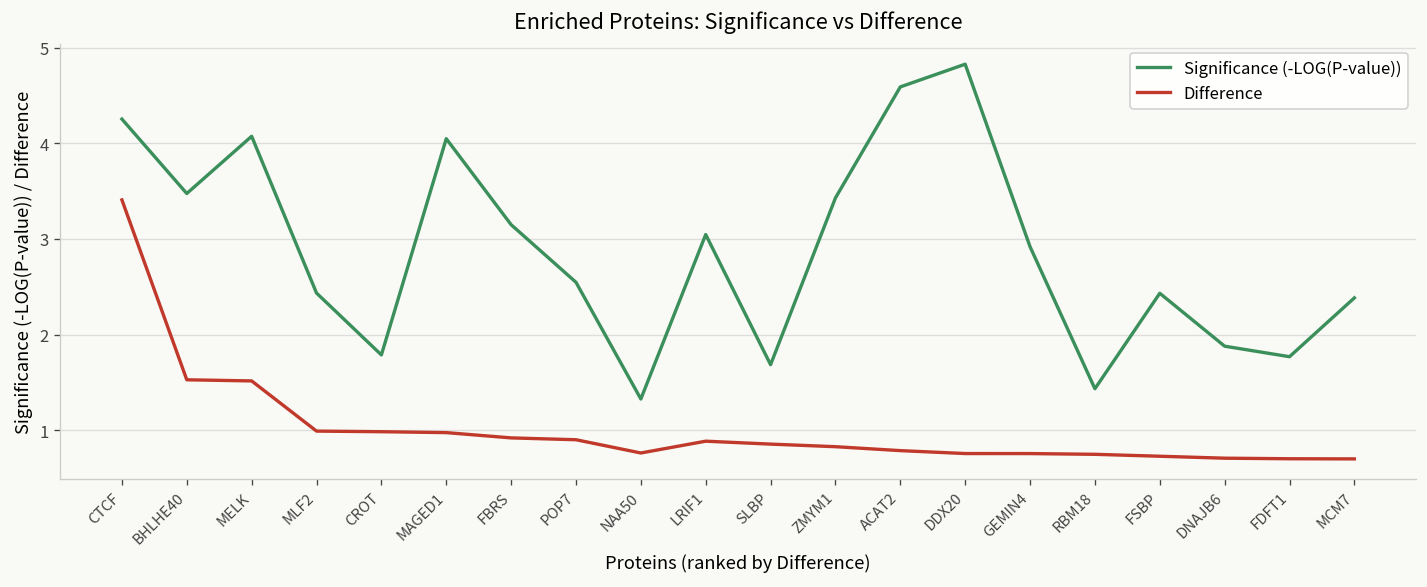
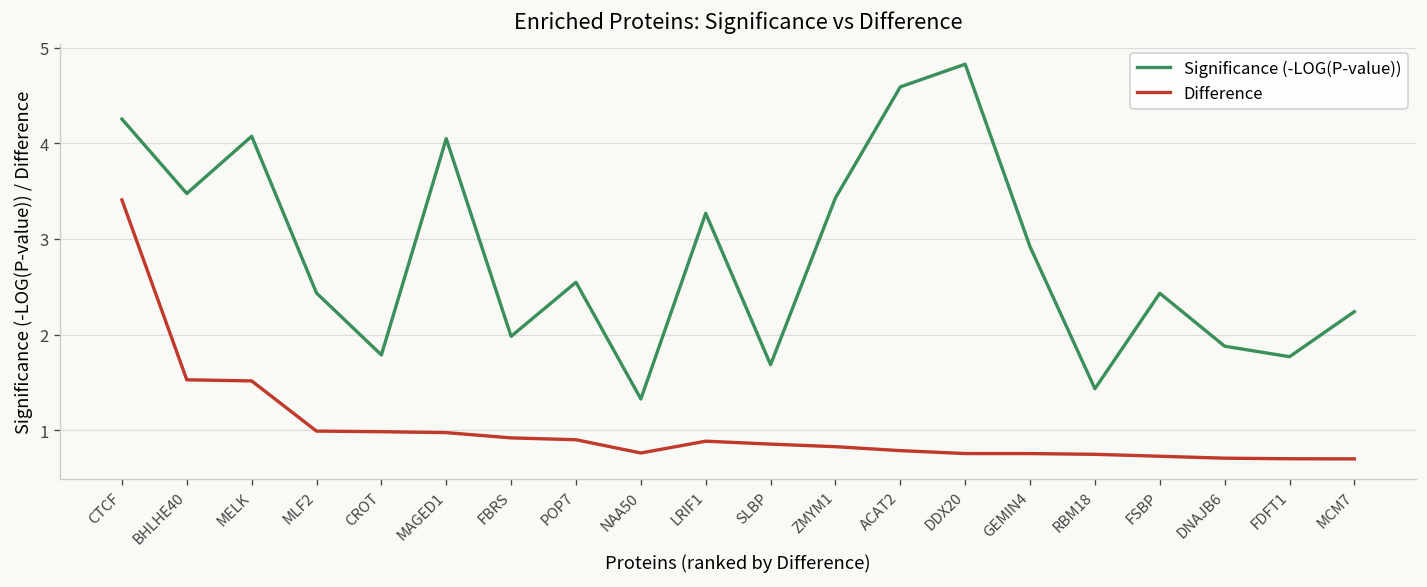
  {
    "Significance (-LOG(P-value))": {
      "CTCF": 4.3,
      "BHLHE40": 3.5,
      "MELK": 4.1,
      "MLF2": 2.4,
      "CROT": 1.8,
      "MAGED1": 4.0,
-     "FBRS": 3.1,
+     "FBRS": 2.0,
      "POP7": 2.5,
      "NAA50": 1.3,
-     "LRIF1": 3.0,
+     "LRIF1": 3.3,
      "SLBP": 1.7,
      "ZMYM1": 3.4,
      "ACAT2": 4.6,
      "DDX20": 4.8,
      "GEMIN4": 2.9,
      "RBM18": 1.4,
      "FSBP": 2.4,
      "DNAJB6": 1.9,
      "FDFT1": 1.8,
-     "MCM7": 2.4
+     "MCM7": 2.2
    },
    "Difference": {
      "CTCF": 3.4,
      "BHLHE40": 1.5,
      "MELK": 1.5,
      "MLF2": 1.0,
      "CROT": 1.0,
      "MAGED1": 1.0,
      "FBRS": 0.9,
      "POP7": 0.9,
      "NAA50": 0.8,
      "LRIF1": 0.9,
      "SLBP": 0.9,
      "ZMYM1": 0.8,
      "ACAT2": 0.8,
      "DDX20": 0.8,
      "GEMIN4": 0.8,
      "RBM18": 0.7,
      "FSBP": 0.7,
      "DNAJB6": 0.7,
      "FDFT1": 0.7,
      "MCM7": 0.7
    }
  }
